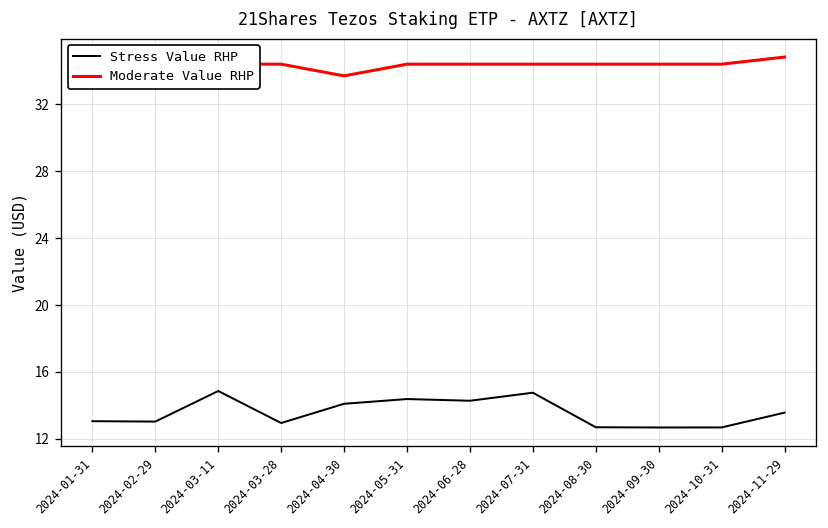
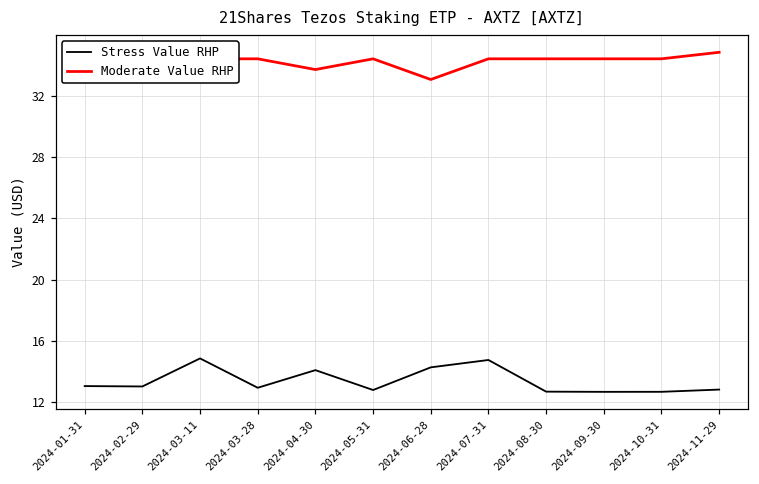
  {
    "Stress Value RHP": {
      "2024-01-31": 13.1,
      "2024-02-29": 13.0,
      "2024-03-11": 14.9,
      "2024-03-28": 12.9,
      "2024-04-30": 14.1,
-     "2024-05-31": 14.4,
+     "2024-05-31": 12.8,
      "2024-06-28": 14.3,
      "2024-07-31": 14.8,
      "2024-08-30": 12.7,
      "2024-09-30": 12.7,
      "2024-10-31": 12.7,
-     "2024-11-29": 13.6
+     "2024-11-29": 12.8
    },
    "Moderate Value RHP": {
      "2024-03-28": 34.4,
      "2024-04-30": 33.7,
      "2024-05-31": 34.4,
-     "2024-06-28": 34.4,
+     "2024-06-28": 33.1,
      "2024-07-31": 34.4,
      "2024-08-30": 34.4,
      "2024-09-30": 34.4,
      "2024-10-31": 34.4,
      "2024-11-29": 34.8
    }
  }
